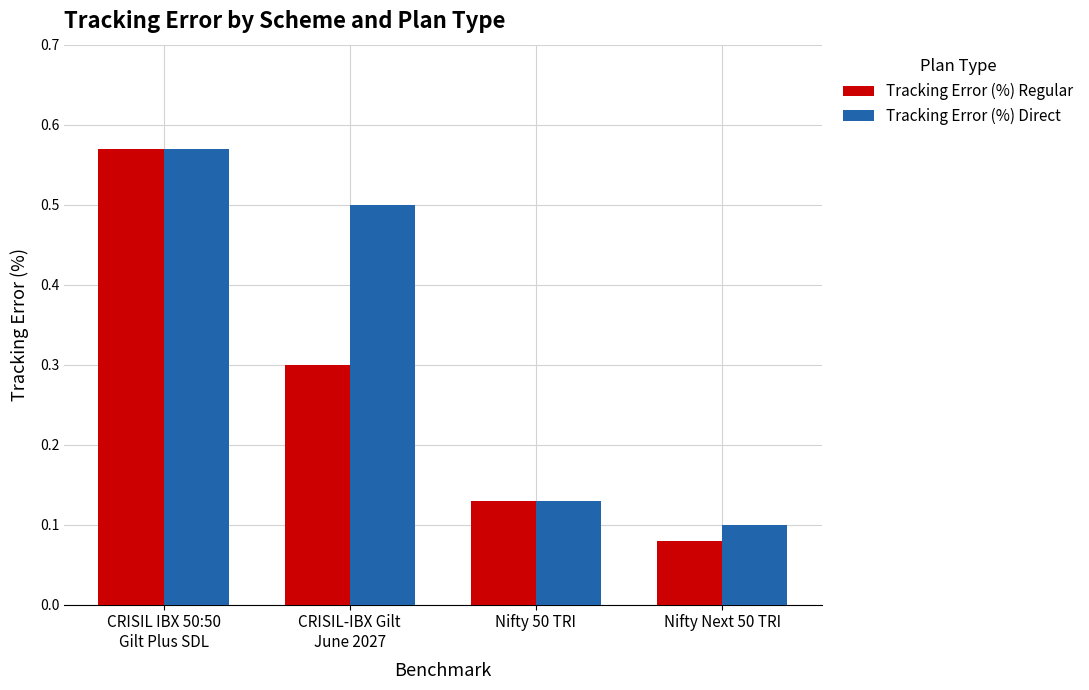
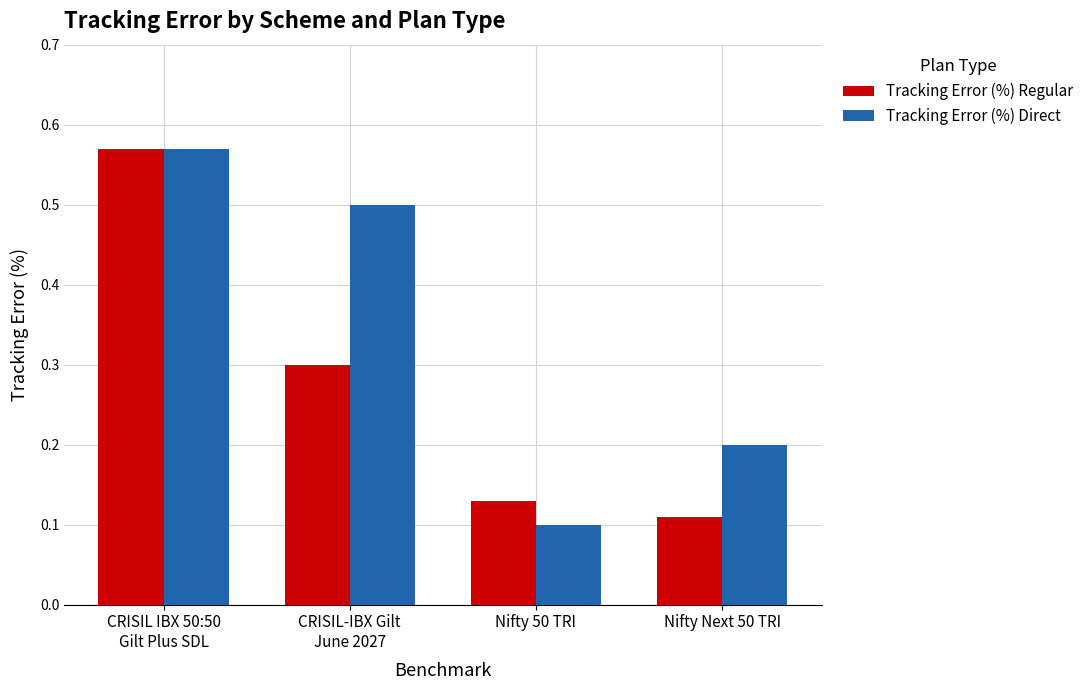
  {
    "Tracking Error (%) Regular": {
      "CRISIL IBX 50:50 Gilt Plus SDL": 0.57,
      "CRISIL-IBX Gilt June 2027": 0.30,
      "Nifty 50 TRI": 0.13,
-     "Nifty Next 50 TRI": 0.08
+     "Nifty Next 50 TRI": 0.11
    },
    "Tracking Error (%) Direct": {
      "CRISIL IBX 50:50 Gilt Plus SDL": 0.57,
      "CRISIL-IBX Gilt June 2027": 0.50,
-     "Nifty 50 TRI": 0.13,
-     "Nifty Next 50 TRI": 0.1
+     "Nifty 50 TRI": 0.10,
+     "Nifty Next 50 TRI": 0.2
    }
  }
